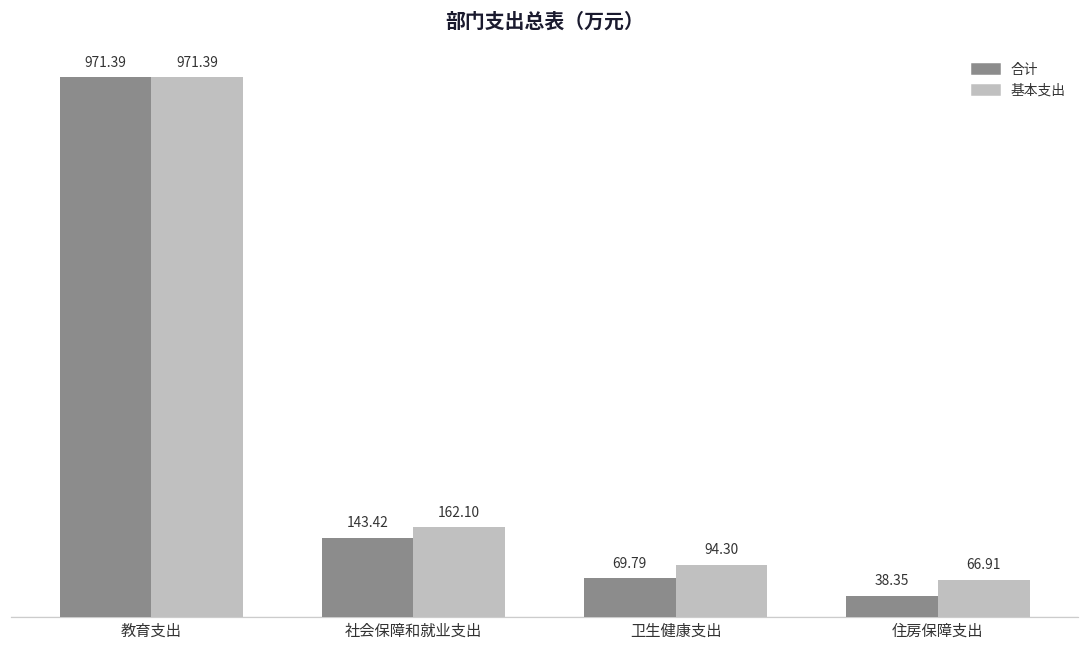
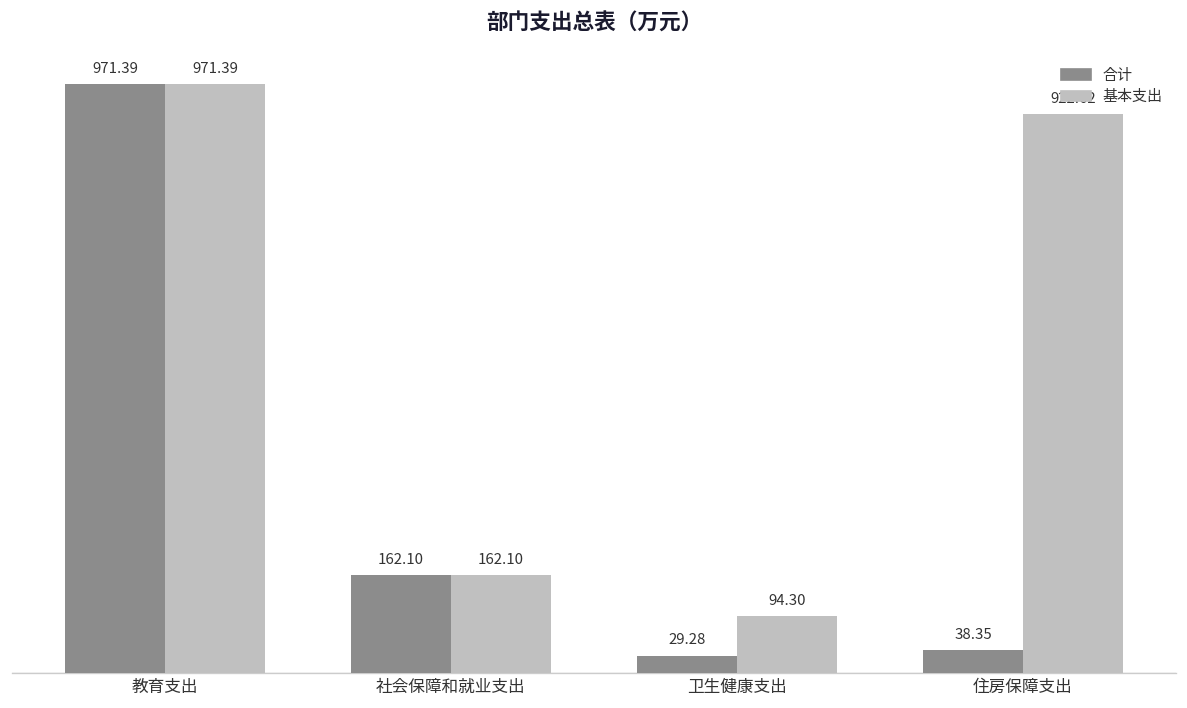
  {
    "合计": {
      "教育支出": 971.39,
-     "社会保障和就业支出": 143.42,
-     "卫生健康支出": 69.79,
+     "社会保障和就业支出": 162.10,
+     "卫生健康支出": 29.28,
      "住房保障支出": 38.35
    },
    "基本支出": {
      "教育支出": 971.39,
      "社会保障和就业支出": 162.10,
      "卫生健康支出": 94.30,
-     "住房保障支出": 66.91
+     "住房保障支出": 922.62
    }
  }
